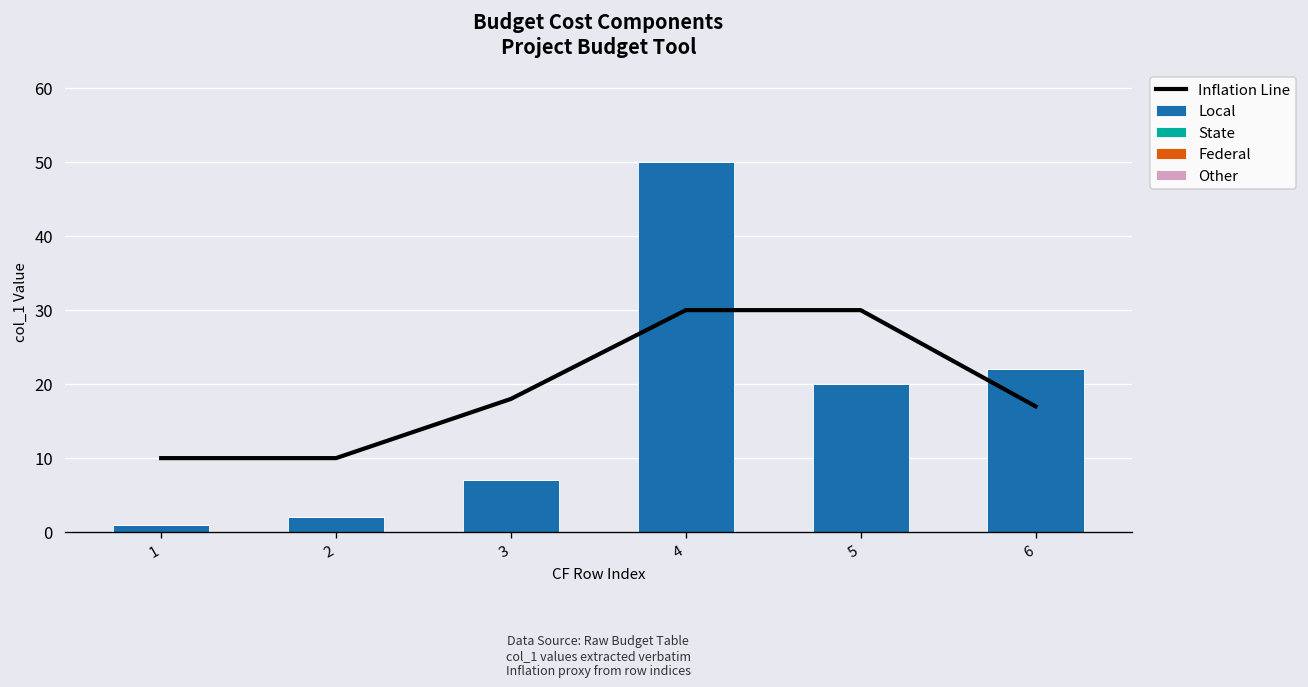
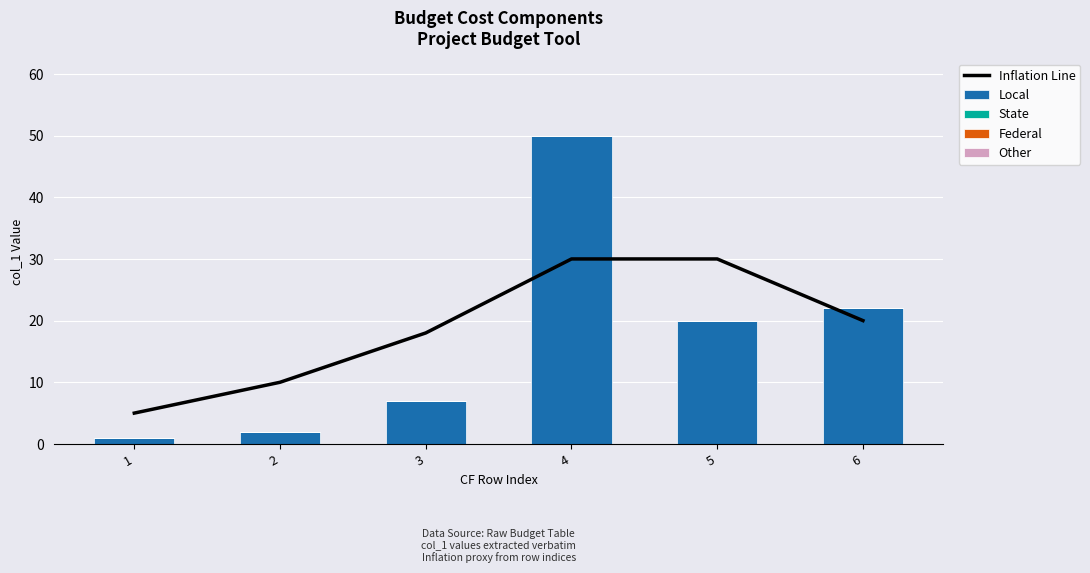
  {
    "Inflation Line": {
-     "1": 10,
+     "1": 5,
      "2": 10,
      "3": 18,
      "4": 30,
      "5": 30,
-     "6": 17
+     "6": 20
    },
    "Other": {
      "1": 1,
      "2": 2,
      "3": 7,
      "4": 50,
      "5": 20,
      "6": 22
    }
  }
